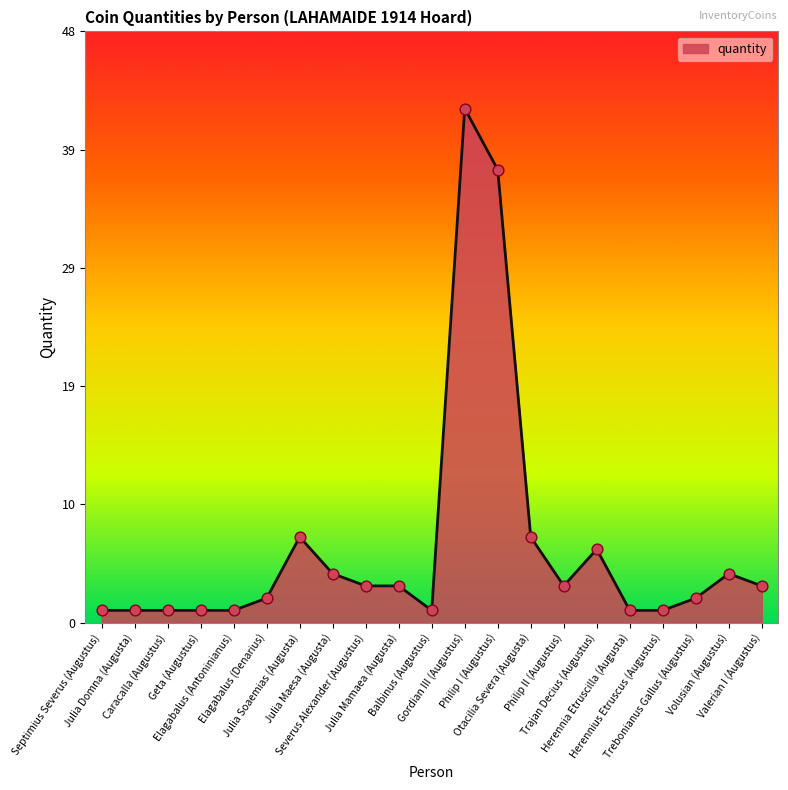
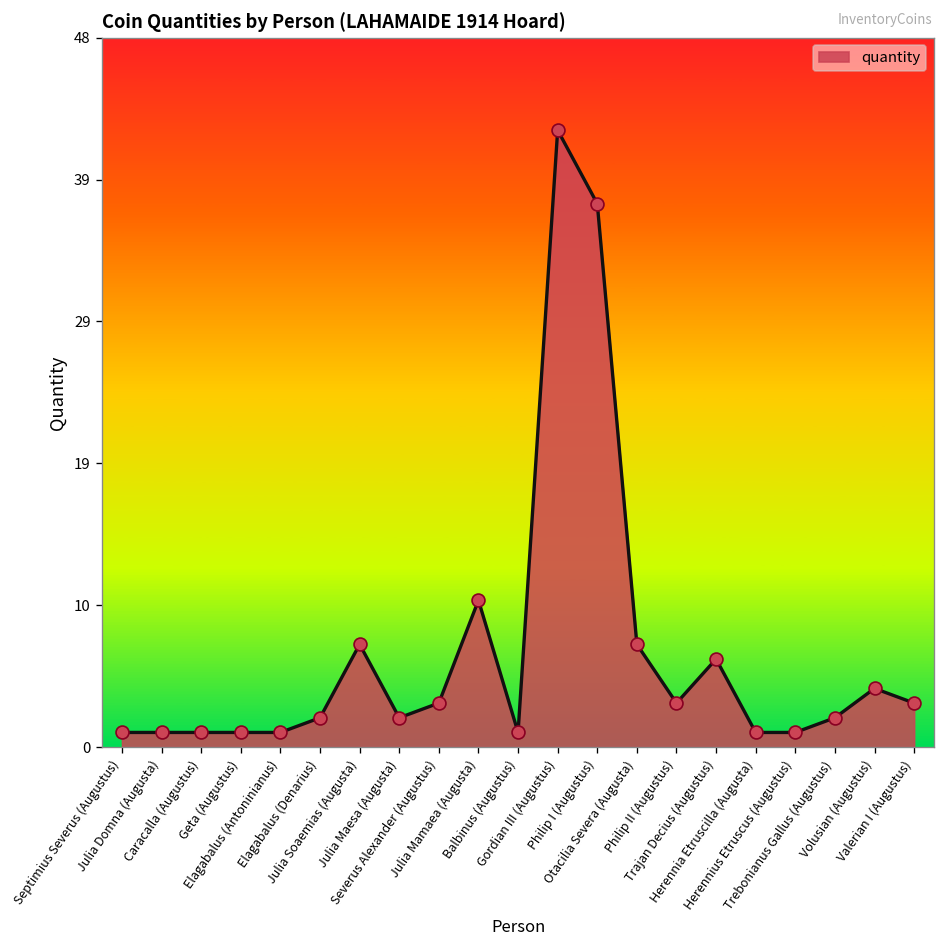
  {
    "Septimius Severus (Augustus)": 1,
    "Julia Domna (Augusta)": 1,
    "Caracalla (Augustus)": 1,
    "Geta (Augustus)": 1,
    "Elagabalus (Antoninianus)": 1,
    "Elagabalus (Denarius)": 2,
    "Julia Soaemias (Augusta)": 7,
-   "Julia Maesa (Augusta)": 4,
+   "Julia Maesa (Augusta)": 2,
    "Severus Alexander (Augustus)": 3,
-   "Julia Mamaea (Augusta)": 3,
+   "Julia Mamaea (Augusta)": 10,
    "Balbinus (Augustus)": 1,
    "Gordian III (Augustus)": 42,
    "Philip I (Augustus)": 37,
    "Otacilia Severa (Augusta)": 7,
    "Philip II (Augustus)": 3,
    "Trajan Decius (Augustus)": 6,
    "Herennia Etruscilla (Augusta)": 1,
    "Herennius Etruscus (Augustus)": 1,
    "Trebonianus Gallus (Augustus)": 2,
    "Volusian (Augustus)": 4,
    "Valerian I (Augustus)": 3
  }
